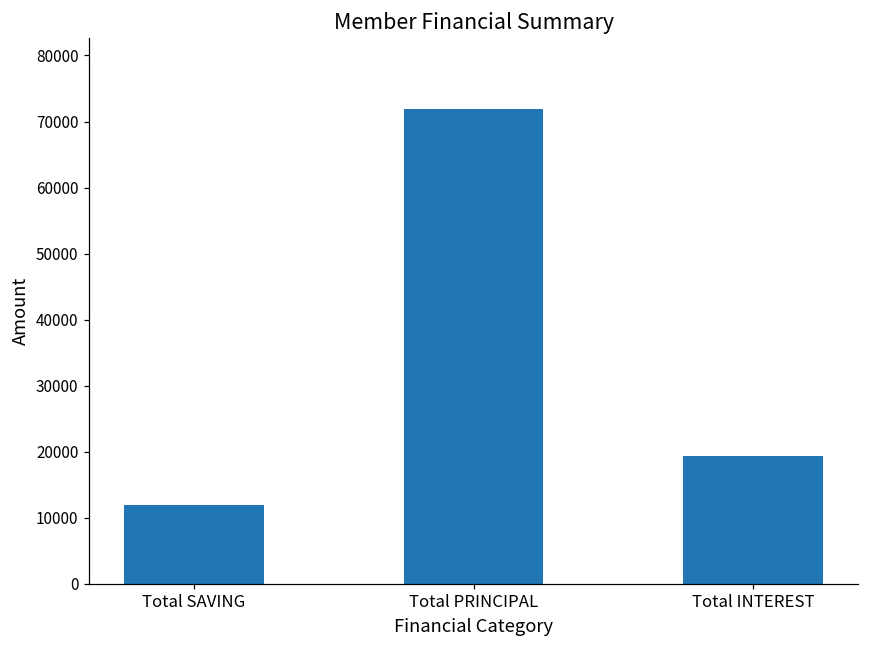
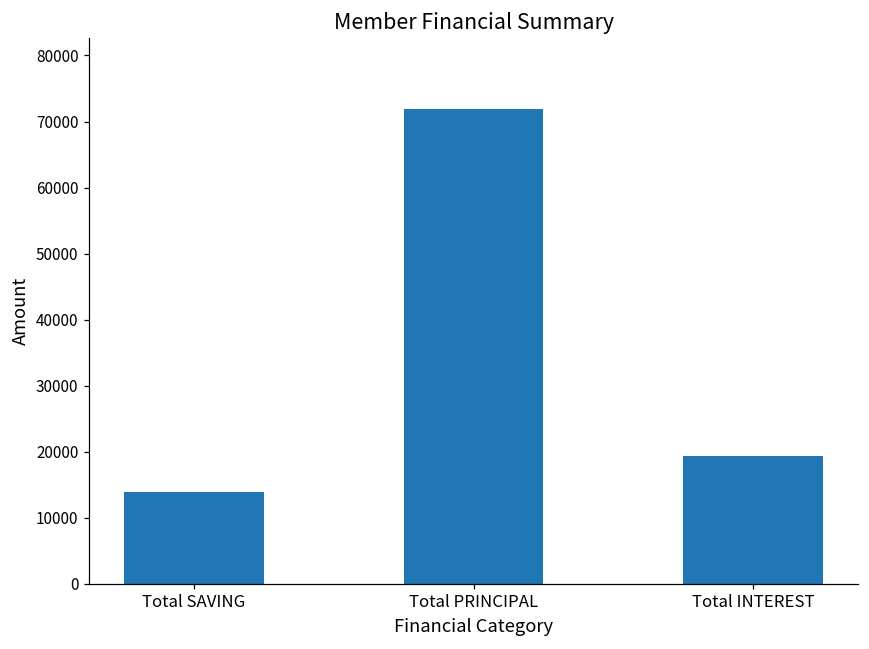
  {
-   "Total SAVING": 12000,
+   "Total SAVING": 14000,
    "Total PRINCIPAL": 72000,
    "Total INTEREST": 19000
  }
